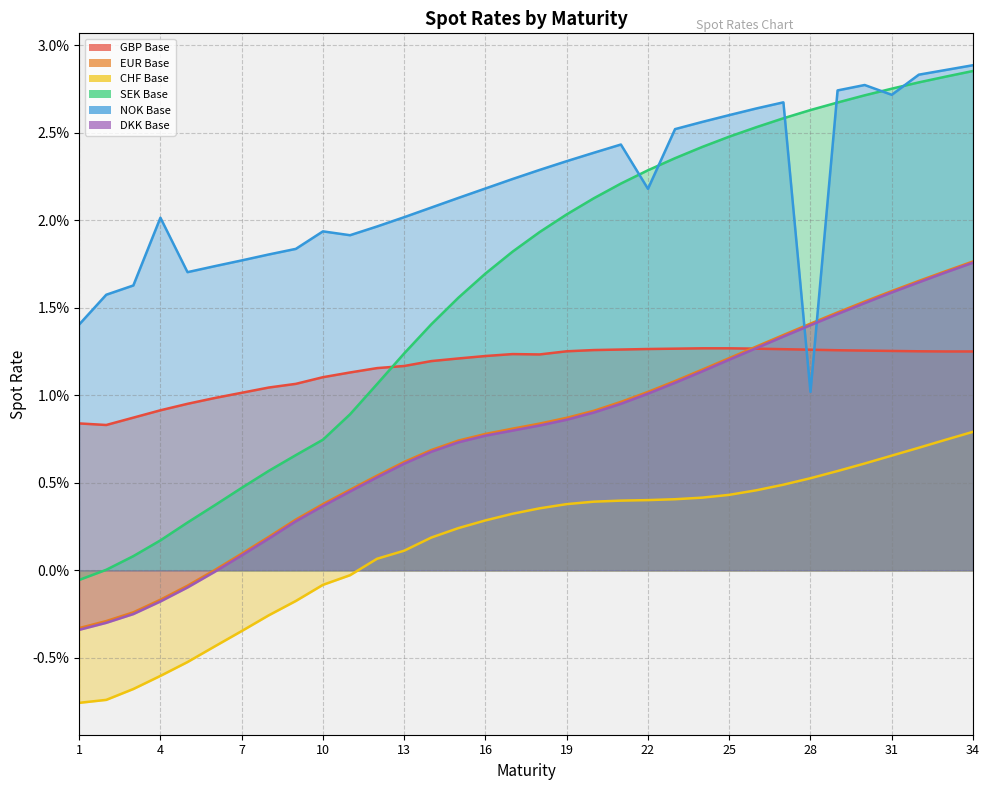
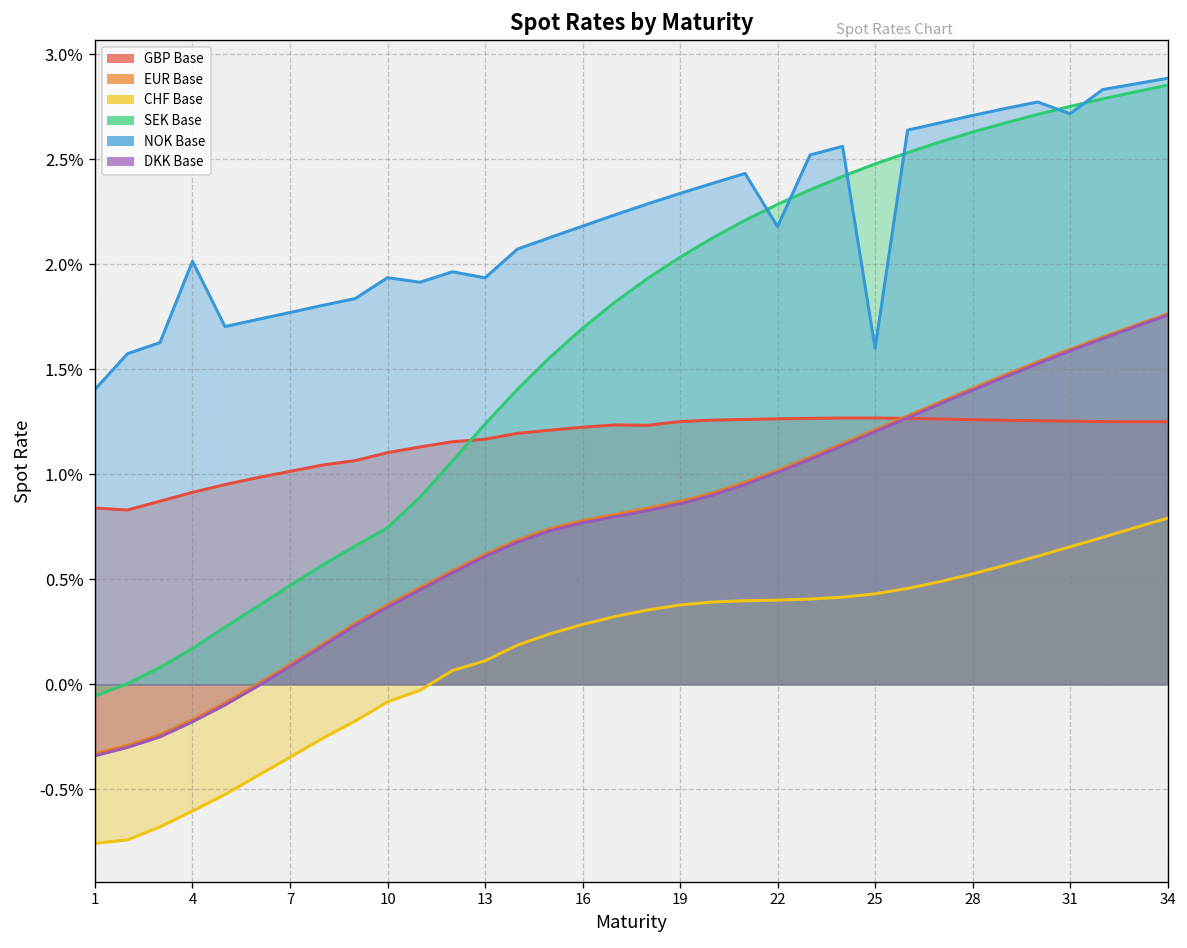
  {
    "NOK Base": {
      "1": "1.40%",
      "4": "2.01%",
      "7": "1.77%",
      "10": "1.94%",
-     "13": "2.02%",
+     "13": "1.93%",
      "16": "2.18%",
      "19": "2.34%",
      "22": "2.18%",
-     "25": "2.60%",
-     "28": "1.02%",
+     "25": "1.60%",
+     "28": "2.71%",
      "31": "2.72%",
      "34": "2.89%"
    }
  }
